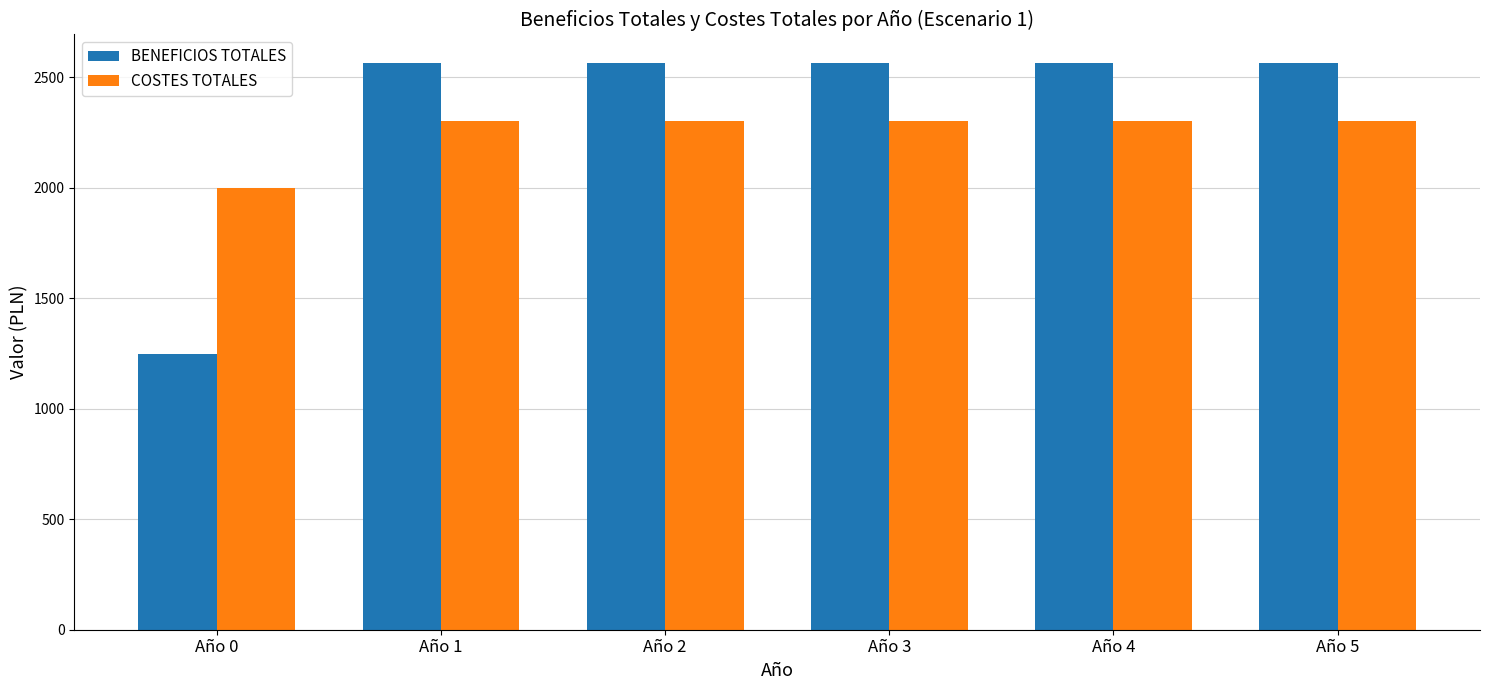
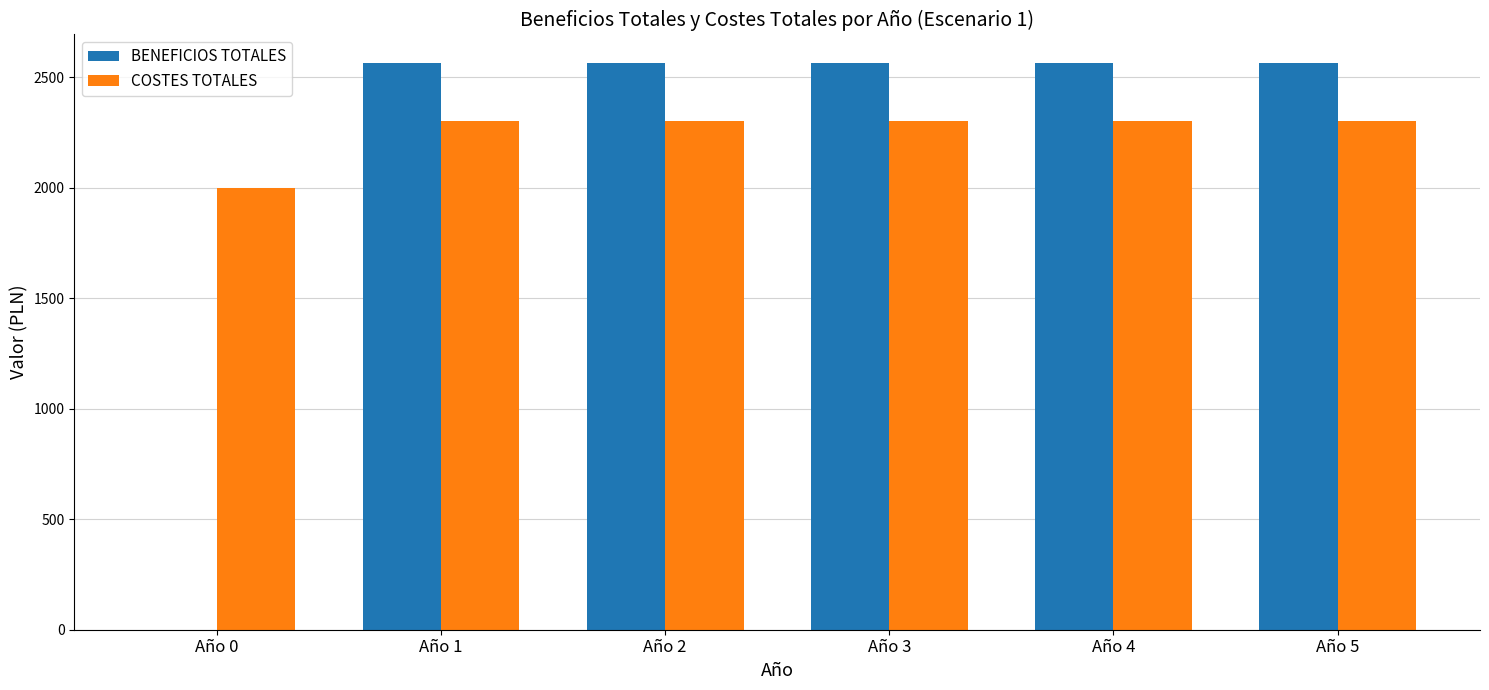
  {
    "BENEFICIOS TOTALES": {
-     "Año 0": 1250,
+     "Año 0": 0,
      "Año 1": 2570,
      "Año 2": 2570,
      "Año 3": 2570,
      "Año 4": 2570,
      "Año 5": 2570
    },
    "COSTES TOTALES": {
      "Año 0": 2000,
      "Año 1": 2300,
      "Año 2": 2300,
      "Año 3": 2300,
      "Año 4": 2300,
      "Año 5": 2300
    }
  }
